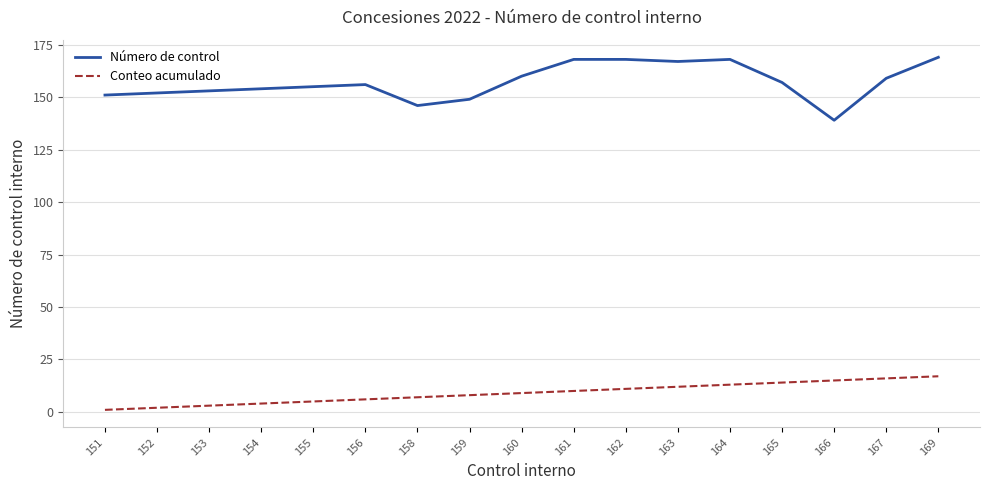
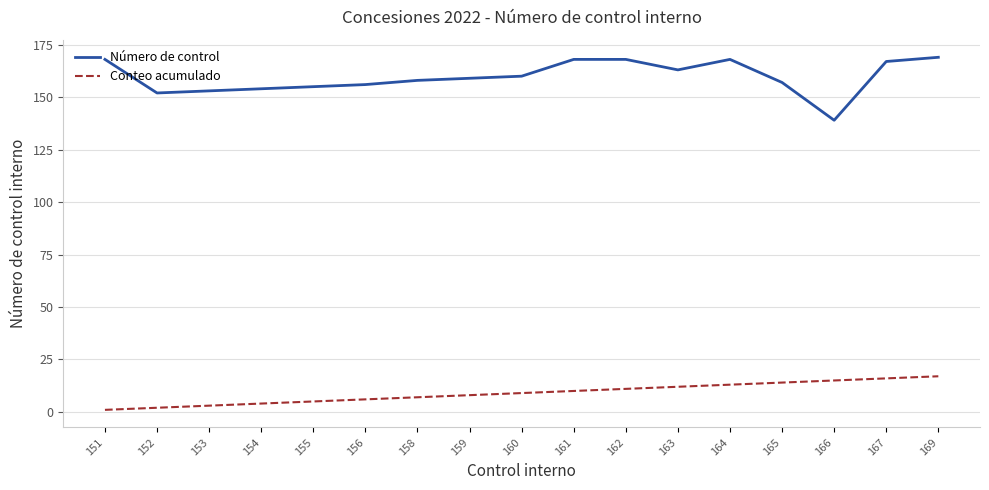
  {
    "Número de control": {
-     "151": 151,
+     "151": 168,
      "152": 152,
      "153": 153,
      "154": 154,
      "155": 155,
      "156": 156,
-     "158": 146,
-     "159": 149,
+     "158": 158,
+     "159": 159,
      "160": 160,
      "161": 168,
      "162": 168,
-     "163": 167,
+     "163": 163,
      "164": 168,
      "165": 157,
      "166": 139,
-     "167": 159,
+     "167": 167,
      "169": 169
    },
    "Conteo acumulado": {
      "151": 1,
      "152": 2,
      "153": 3,
      "154": 4,
      "155": 5,
      "156": 6,
      "158": 7,
      "159": 8,
      "160": 9,
      "161": 10,
      "162": 11,
      "163": 12,
      "164": 13,
      "165": 14,
      "166": 15,
      "167": 16,
      "169": 17
    }
  }
